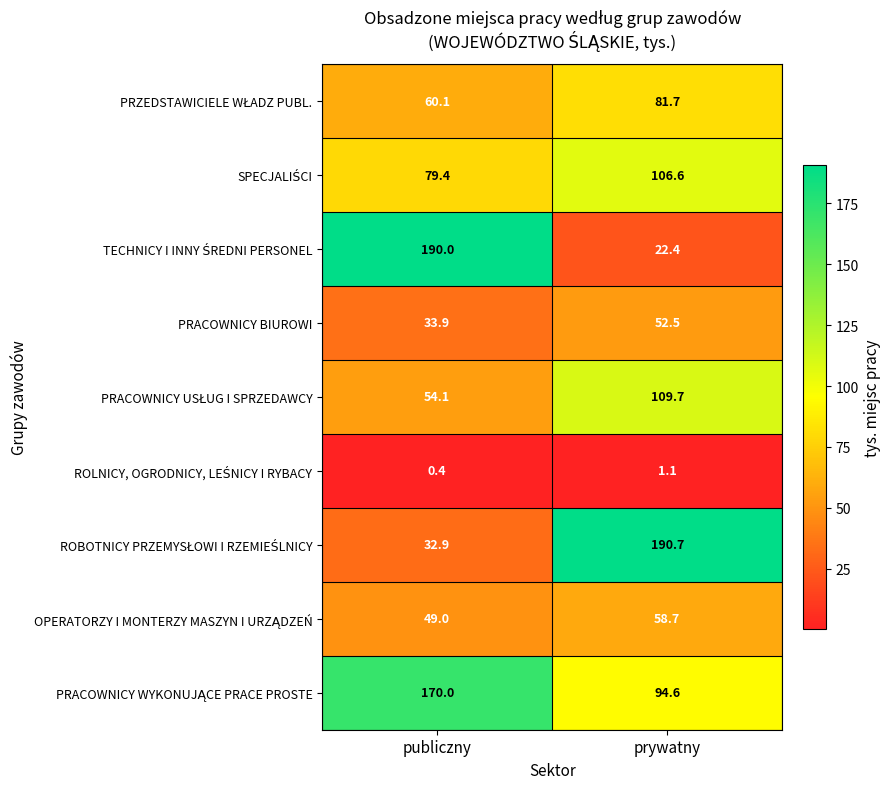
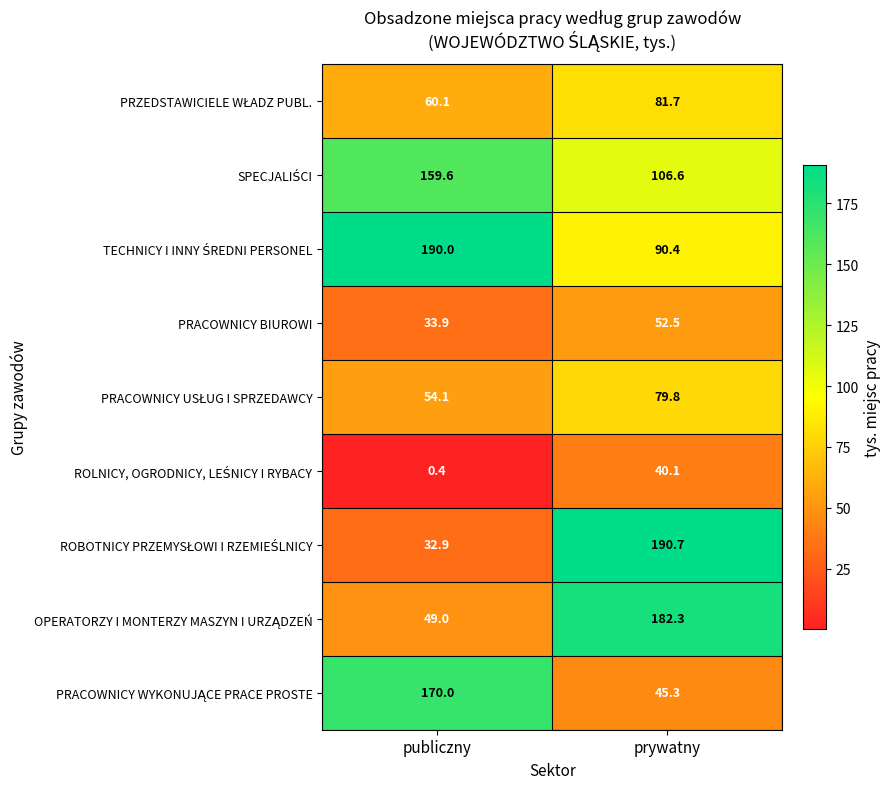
  {
    "PRZEDSTAWICIELE WŁADZ PUBL.": {
      "publiczny": 60.1,
      "prywatny": 81.7
    },
    "SPECJALIŚCI": {
-     "publiczny": 79.4,
+     "publiczny": 159.6,
      "prywatny": 106.6
    },
    "TECHNICY I INNY ŚREDNI PERSONEL": {
      "publiczny": 190.0,
-     "prywatny": 22.4
+     "prywatny": 90.4
    },
    "PRACOWNICY BIUROWI": {
      "publiczny": 33.9,
      "prywatny": 52.5
    },
    "PRACOWNICY USŁUG I SPRZEDAWCY": {
      "publiczny": 54.1,
-     "prywatny": 109.7
+     "prywatny": 79.8
    },
    "ROLNICY, OGRODNICY, LEŚNICY I RYBACY": {
      "publiczny": 0.4,
-     "prywatny": 1.1
+     "prywatny": 40.1
    },
    "ROBOTNICY PRZEMYSŁOWI I RZEMIEŚLNICY": {
      "publiczny": 32.9,
      "prywatny": 190.7
    },
    "OPERATORZY I MONTERZY MASZYN I URZĄDZEŃ": {
      "publiczny": 49.0,
-     "prywatny": 58.7
+     "prywatny": 182.3
    },
    "PRACOWNICY WYKONUJĄCE PRACE PROSTE": {
      "publiczny": 170.0,
-     "prywatny": 94.6
+     "prywatny": 45.3
    }
  }
